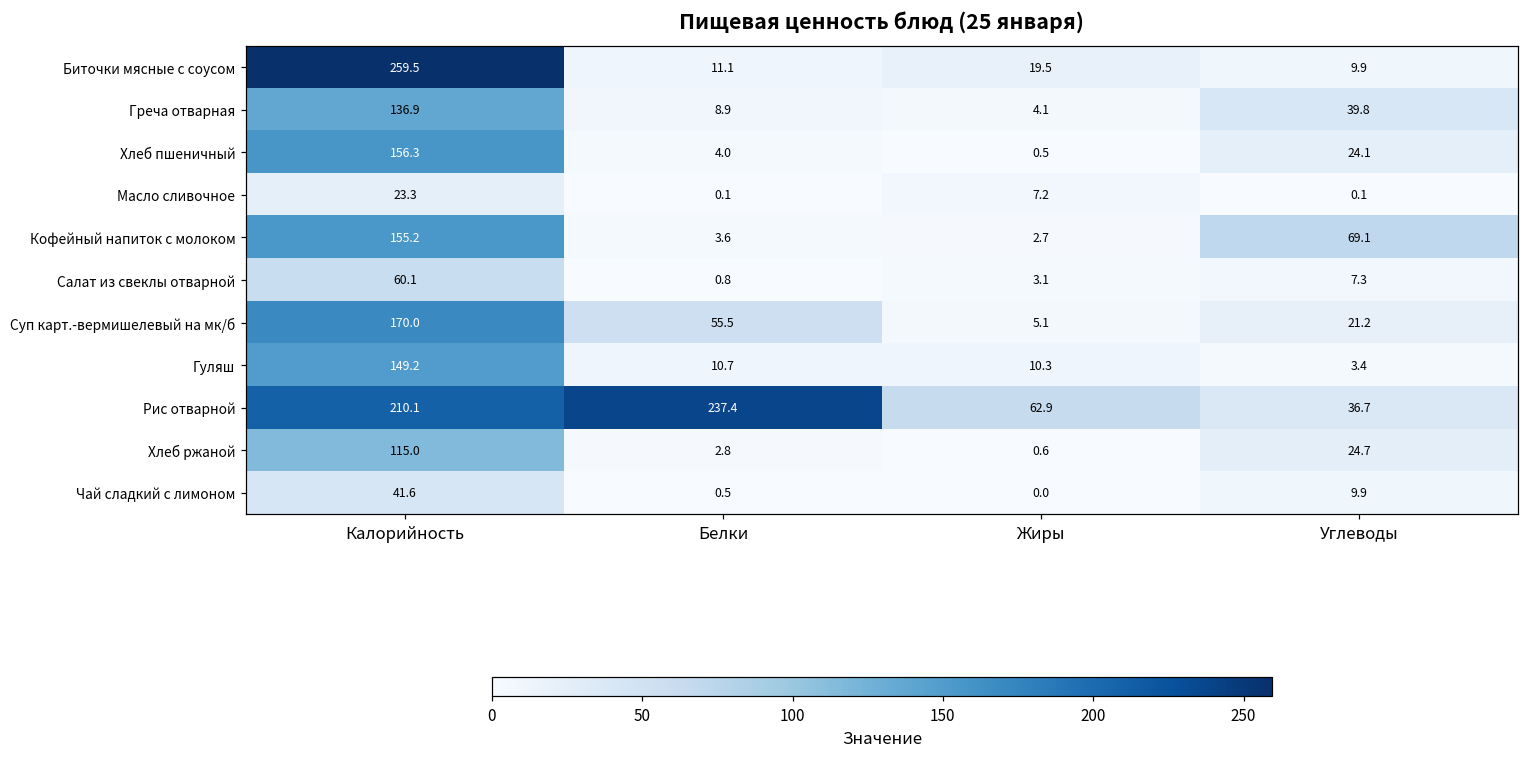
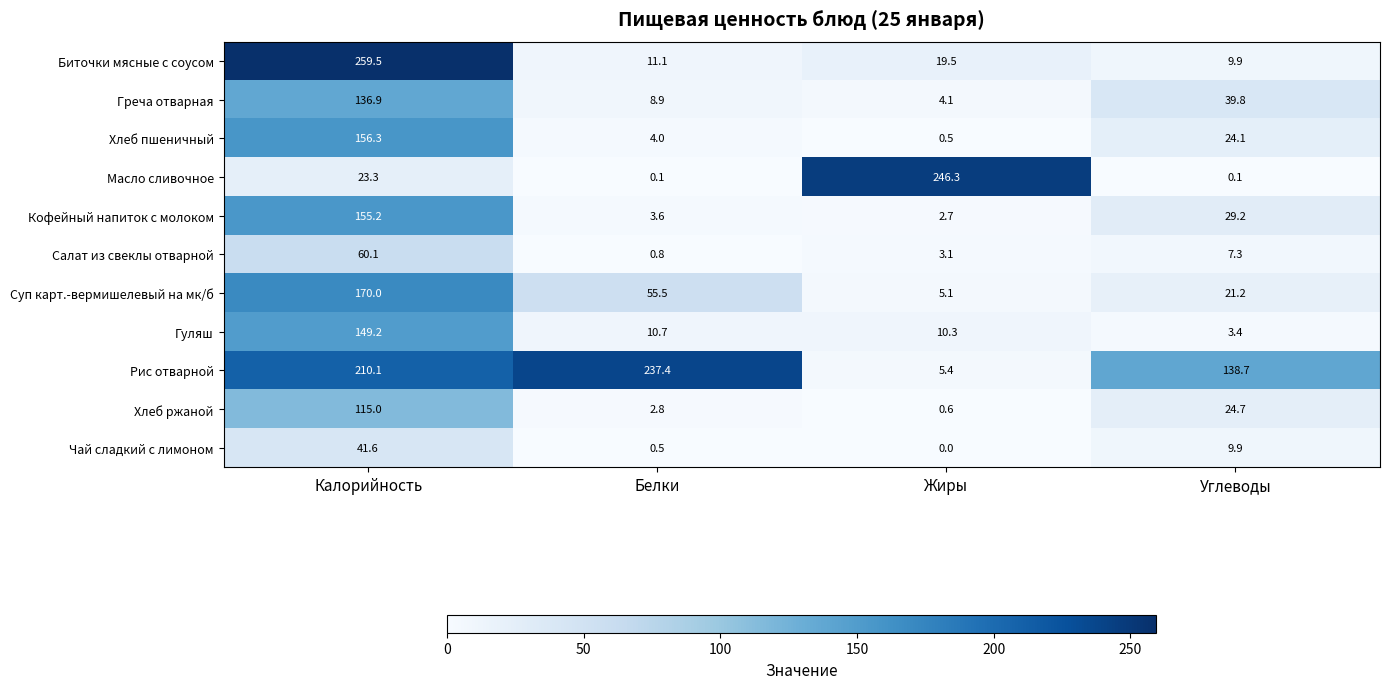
  {
    "Биточки мясные с соусом": {
      "Калорийность": 259.5,
      "Белки": 11.1,
      "Жиры": 19.5,
      "Углеводы": 9.9
    },
    "Греча отварная": {
      "Калорийность": 136.9,
      "Белки": 8.9,
      "Жиры": 4.1,
      "Углеводы": 39.8
    },
    "Хлеб пшеничный": {
      "Калорийность": 156.3,
      "Белки": 4.0,
      "Жиры": 0.5,
      "Углеводы": 24.1
    },
    "Масло сливочное": {
      "Калорийность": 23.3,
      "Белки": 0.1,
-     "Жиры": 7.2,
+     "Жиры": 246.3,
      "Углеводы": 0.1
    },
    "Кофейный напиток с молоком": {
      "Калорийность": 155.2,
      "Белки": 3.6,
      "Жиры": 2.7,
-     "Углеводы": 69.1
+     "Углеводы": 29.2
    },
    "Салат из свеклы отварной": {
      "Калорийность": 60.1,
      "Белки": 0.8,
      "Жиры": 3.1,
      "Углеводы": 7.3
    },
    "Суп карт.-вермишелевый на мк/б": {
      "Калорийность": 170.0,
      "Белки": 55.5,
      "Жиры": 5.1,
      "Углеводы": 21.2
    },
    "Гуляш": {
      "Калорийность": 149.2,
      "Белки": 10.7,
      "Жиры": 10.3,
      "Углеводы": 3.4
    },
    "Рис отварной": {
      "Калорийность": 210.1,
      "Белки": 237.4,
-     "Жиры": 62.9,
-     "Углеводы": 36.7
+     "Жиры": 5.4,
+     "Углеводы": 138.7
    },
    "Хлеб ржаной": {
      "Калорийность": 115.0,
      "Белки": 2.8,
      "Жиры": 0.6,
      "Углеводы": 24.7
    },
    "Чай сладкий с лимоном": {
      "Калорийность": 41.6,
      "Белки": 0.5,
      "Жиры": 0.0,
      "Углеводы": 9.9
    }
  }
